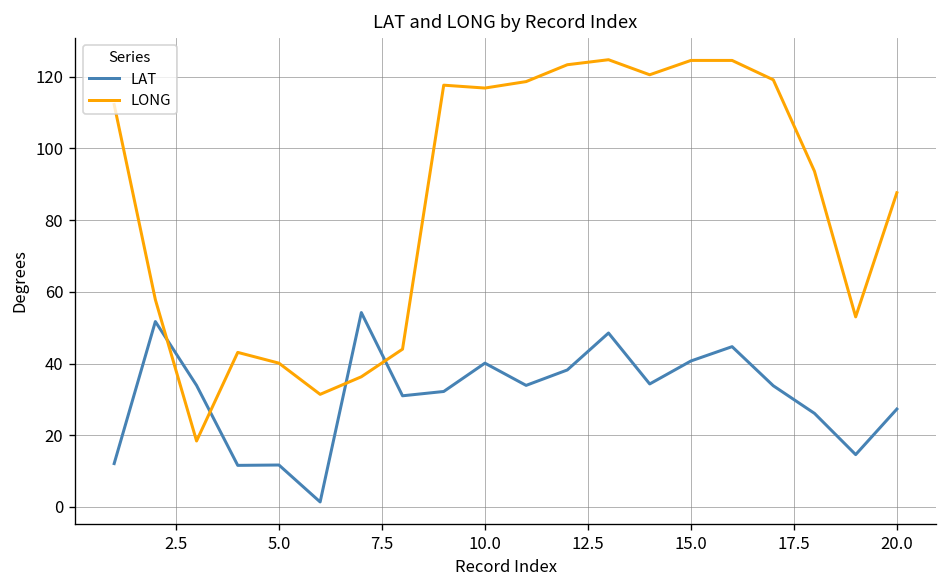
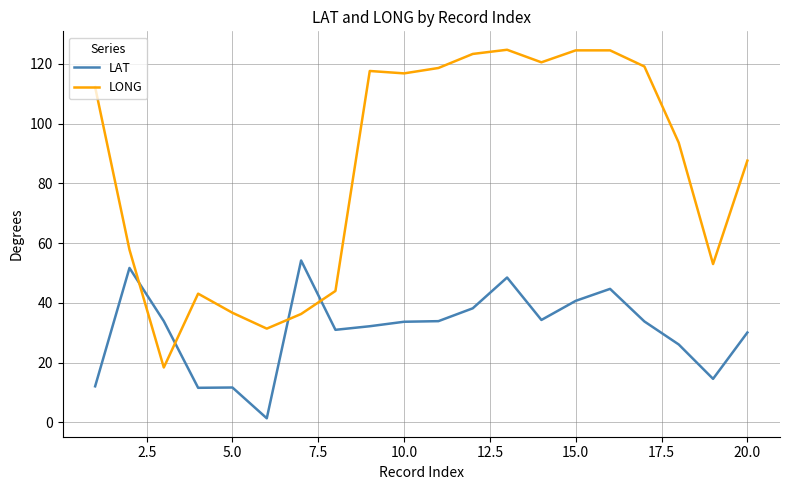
  {
    "LAT": {
      "5.0": 12,
-     "10.0": 40,
+     "10.0": 34,
      "15.0": 41,
-     "20.0": 27
+     "20.0": 30
    },
    "LONG": {
-     "5.0": 40,
+     "5.0": 37,
      "10.0": 117,
      "15.0": 125,
      "20.0": 88
    }
  }
